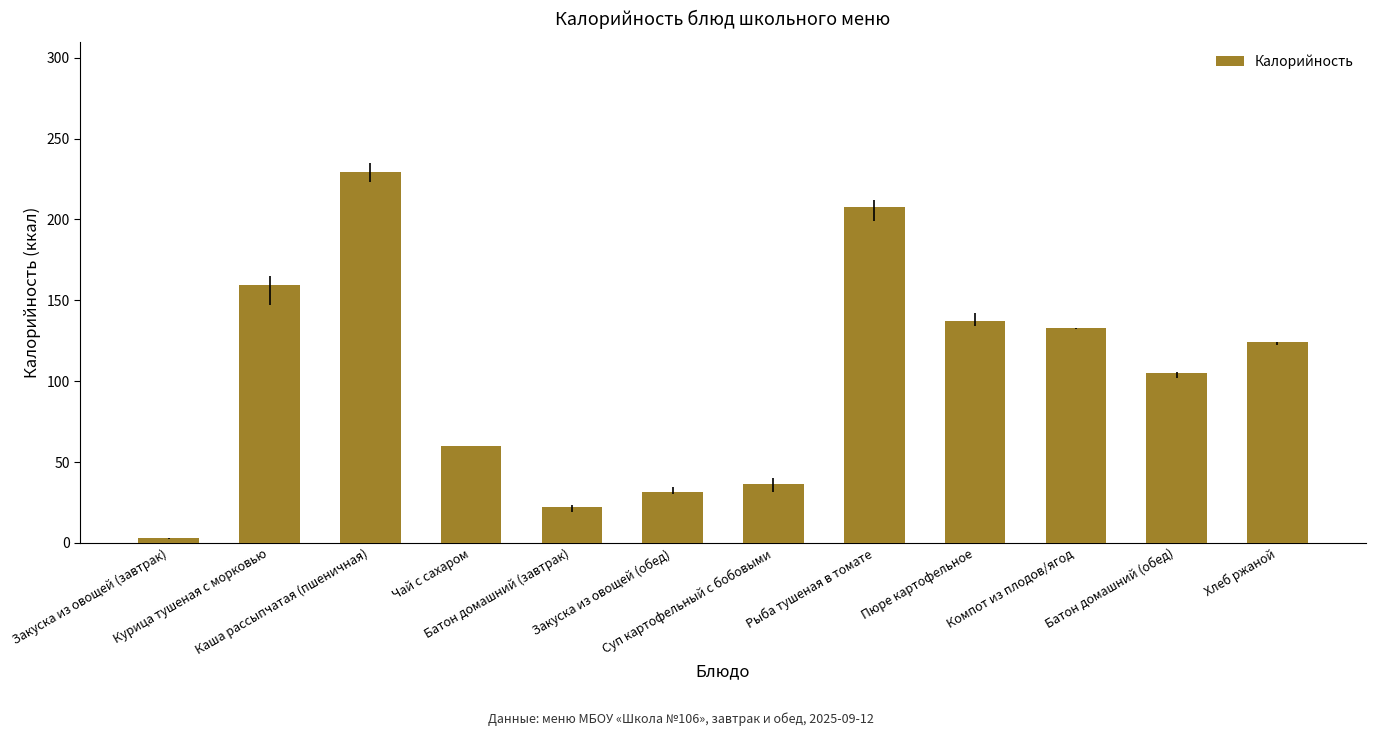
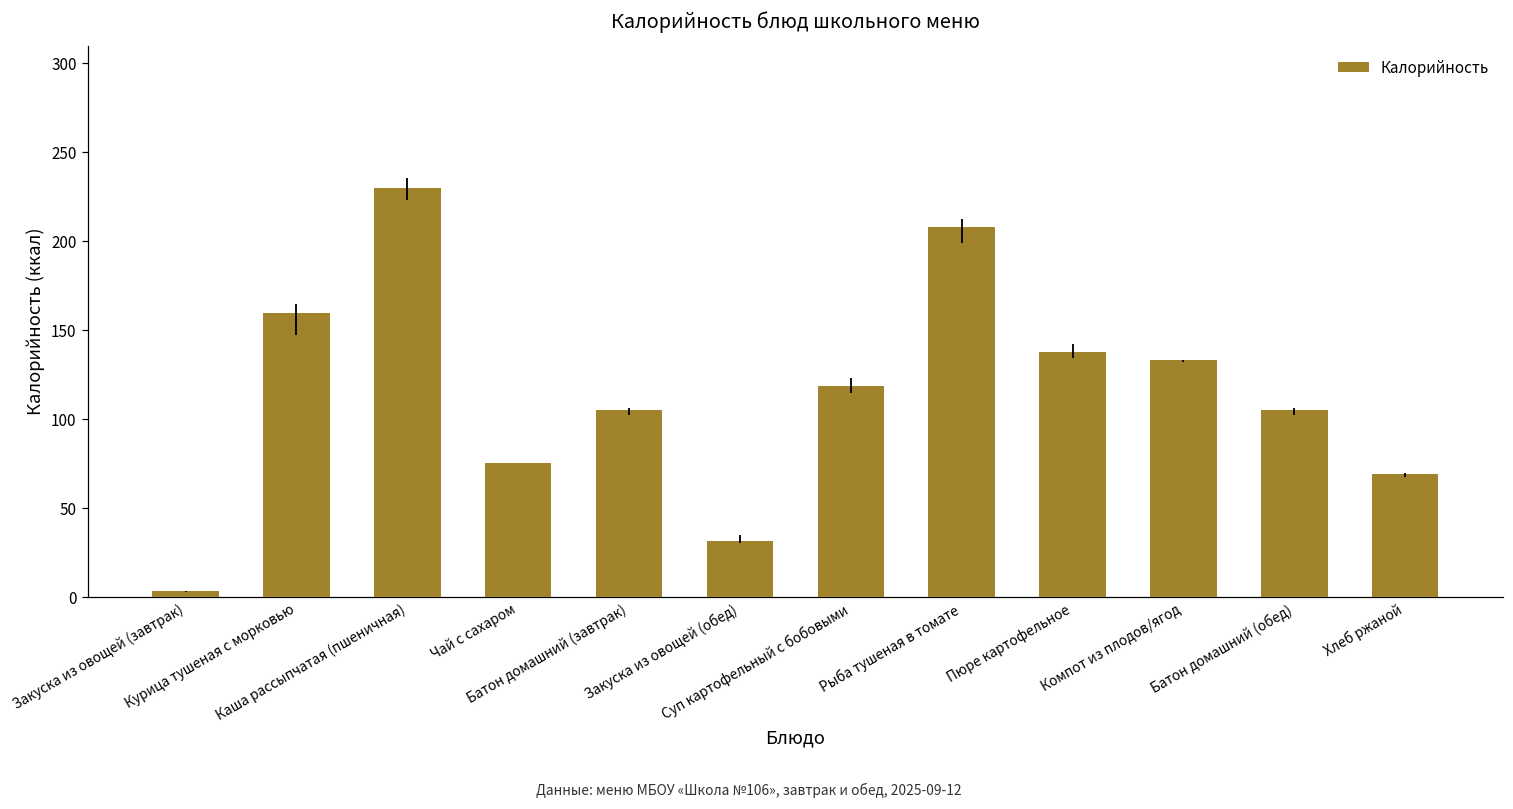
  {
    "Закуска из овощей (завтрак)": 3,
    "Курица тушеная с морковью": 160,
    "Каша рассыпчатая (пшеничная)": 230,
-   "Чай с сахаром": 60,
-   "Батон домашний (завтрак)": 22,
+   "Чай с сахаром": 75,
+   "Батон домашний (завтрак)": 105,
    "Закуска из овощей (обед)": 31,
-   "Суп картофельный с бобовыми": 36,
+   "Суп картофельный с бобовыми": 119,
    "Рыба тушеная в томате": 208,
    "Пюре картофельное": 137,
    "Компот из плодов/ягод": 133,
    "Батон домашний (обед)": 105,
-   "Хлеб ржаной": 124
+   "Хлеб ржаной": 69
  }
